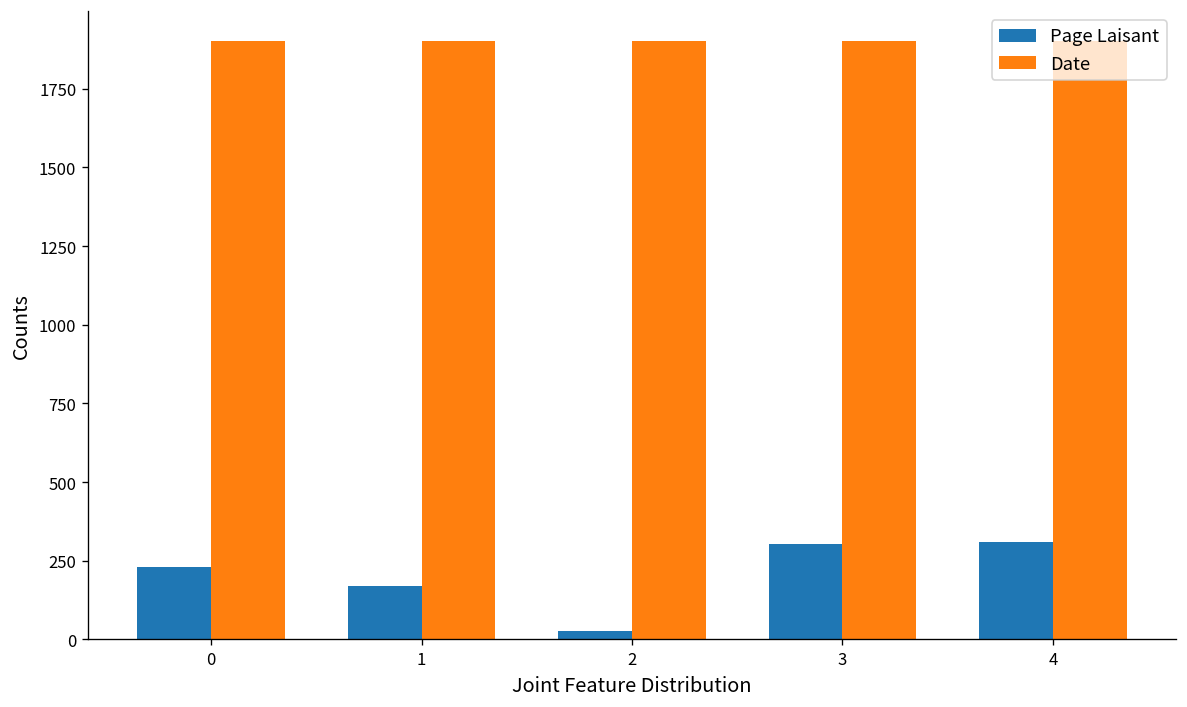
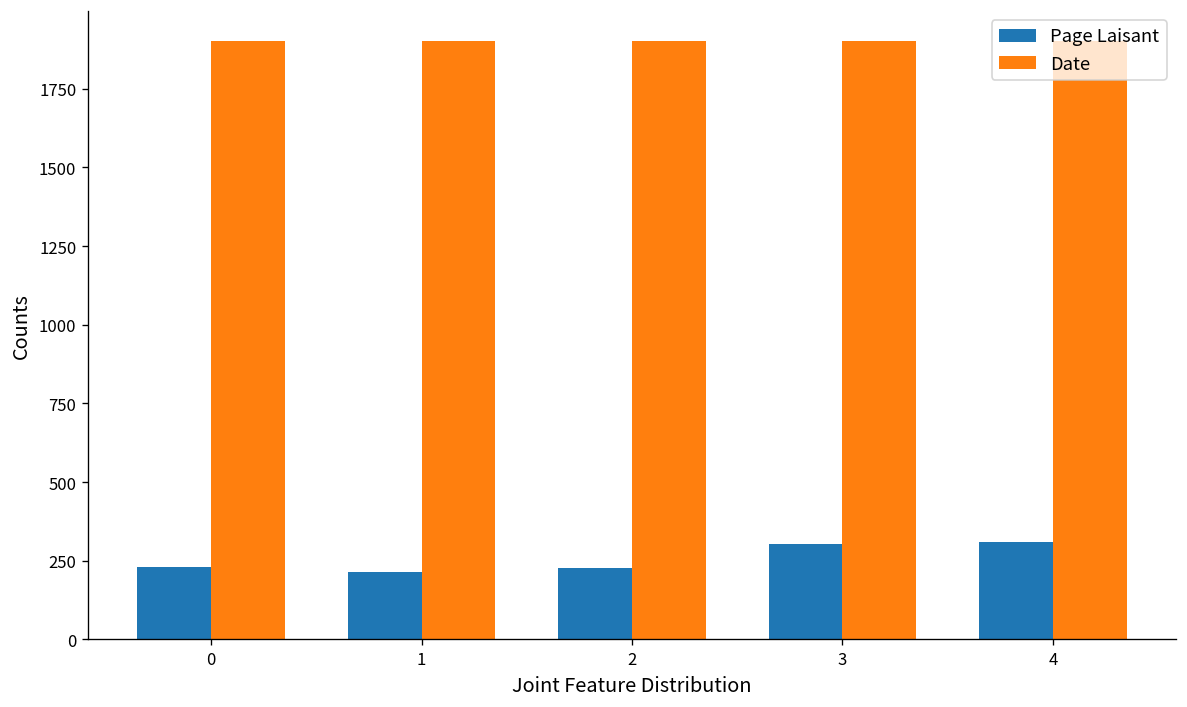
  {
    "Page Laisant": {
      "0": 230,
-     "1": 170,
-     "2": 30,
+     "1": 210,
+     "2": 230,
      "3": 300,
      "4": 310
    },
    "Date": {
      "0": 1900,
      "1": 1900,
      "2": 1900,
      "3": 1900
    }
  }
